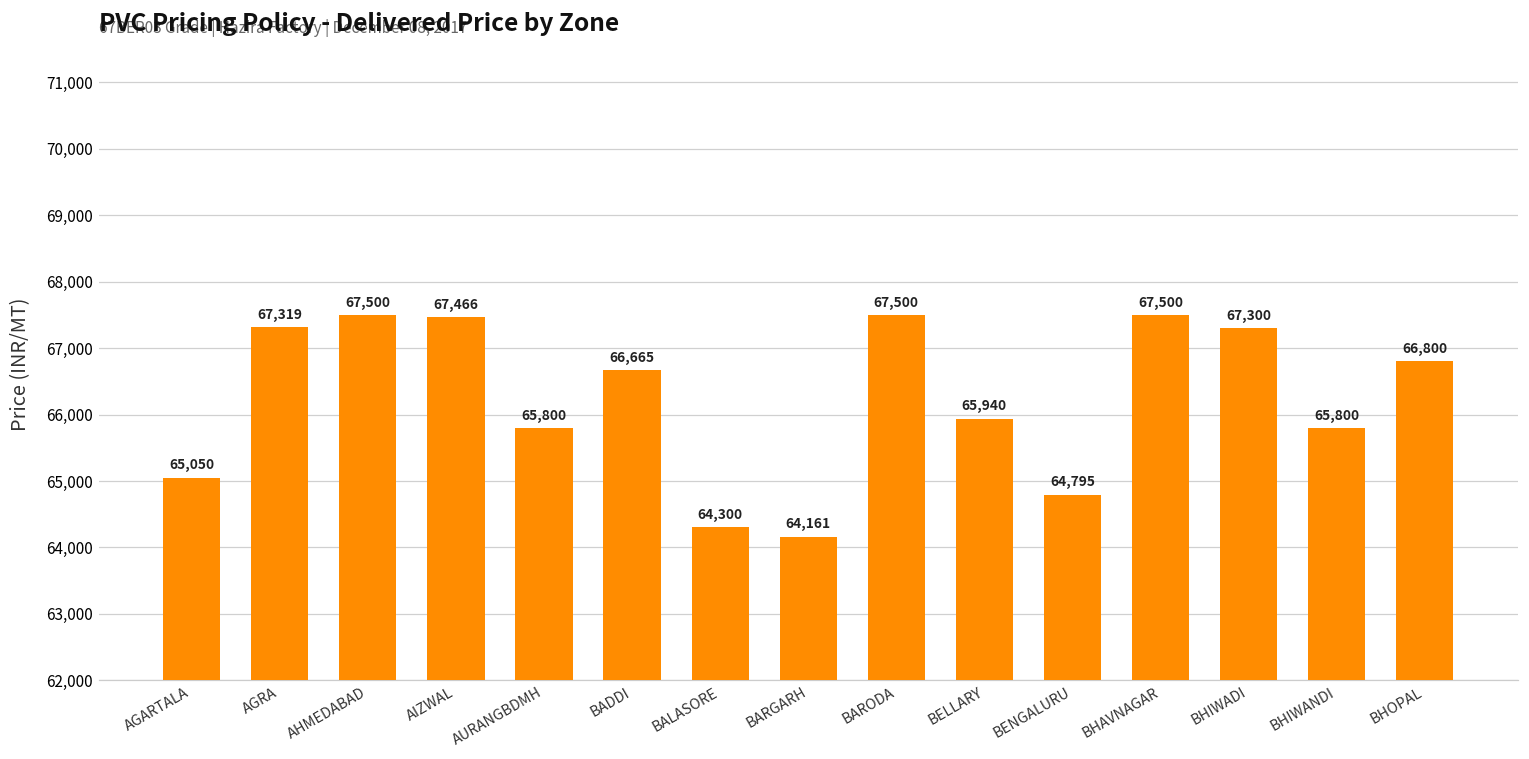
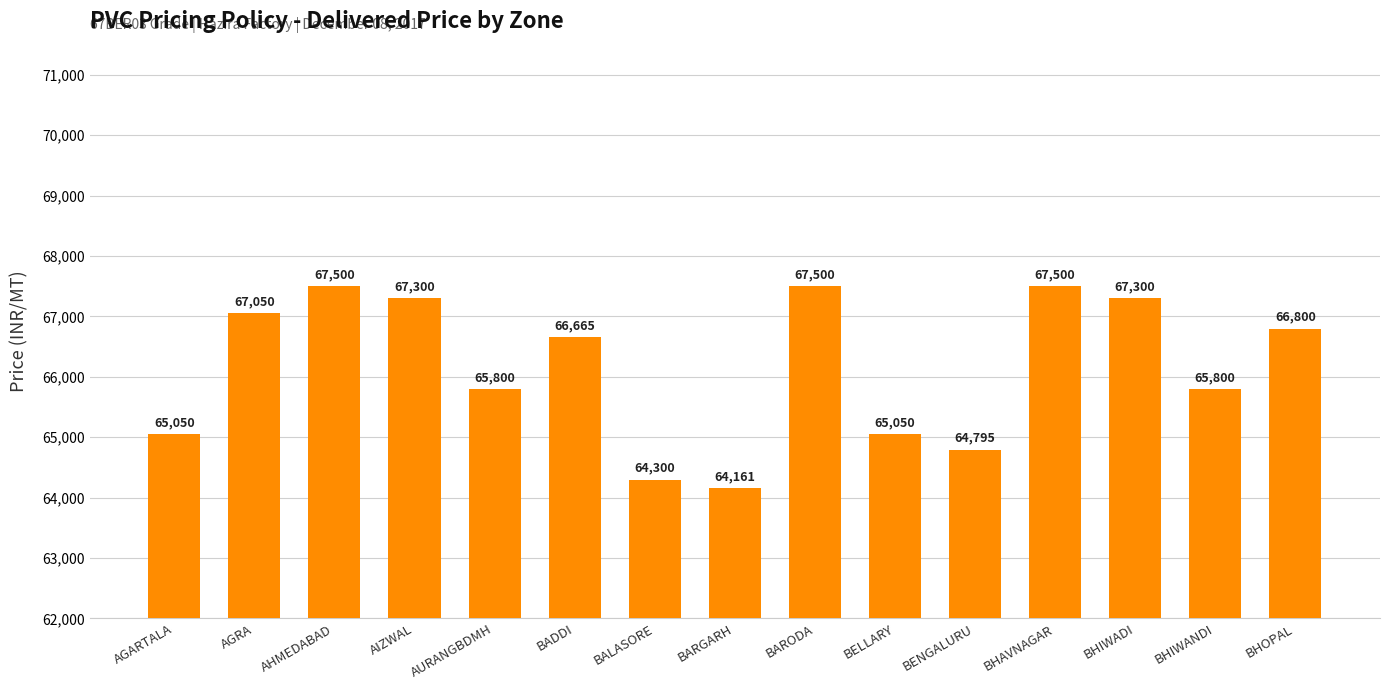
  {
    "AGARTALA": "65,050",
-   "AGRA": "67,319",
+   "AGRA": "67,050",
    "AHMEDABAD": "67,500",
-   "AIZWAL": "67,466",
+   "AIZWAL": "67,300",
    "AURANGBDMH": "65,800",
    "BADDI": "66,665",
    "BALASORE": "64,300",
    "BARGARH": "64,161",
    "BARODA": "67,500",
-   "BELLARY": "65,940",
+   "BELLARY": "65,050",
    "BENGALURU": "64,795",
    "BHAVNAGAR": "67,500",
    "BHIWADI": "67,300",
    "BHIWANDI": "65,800",
    "BHOPAL": "66,800"
  }
